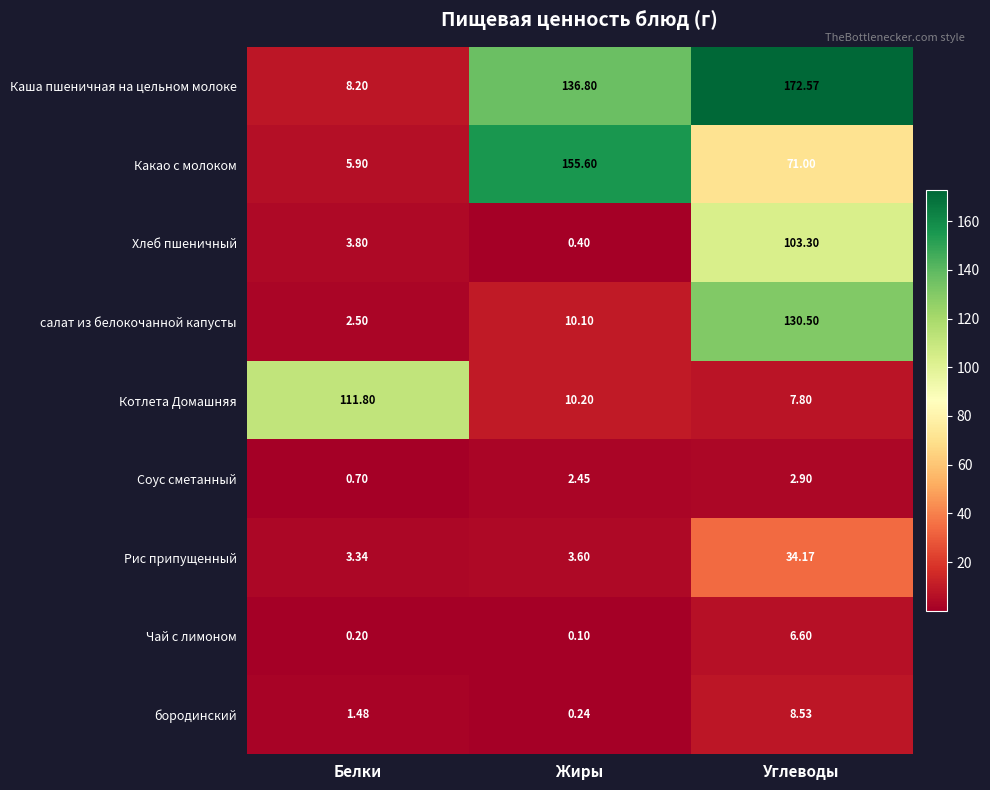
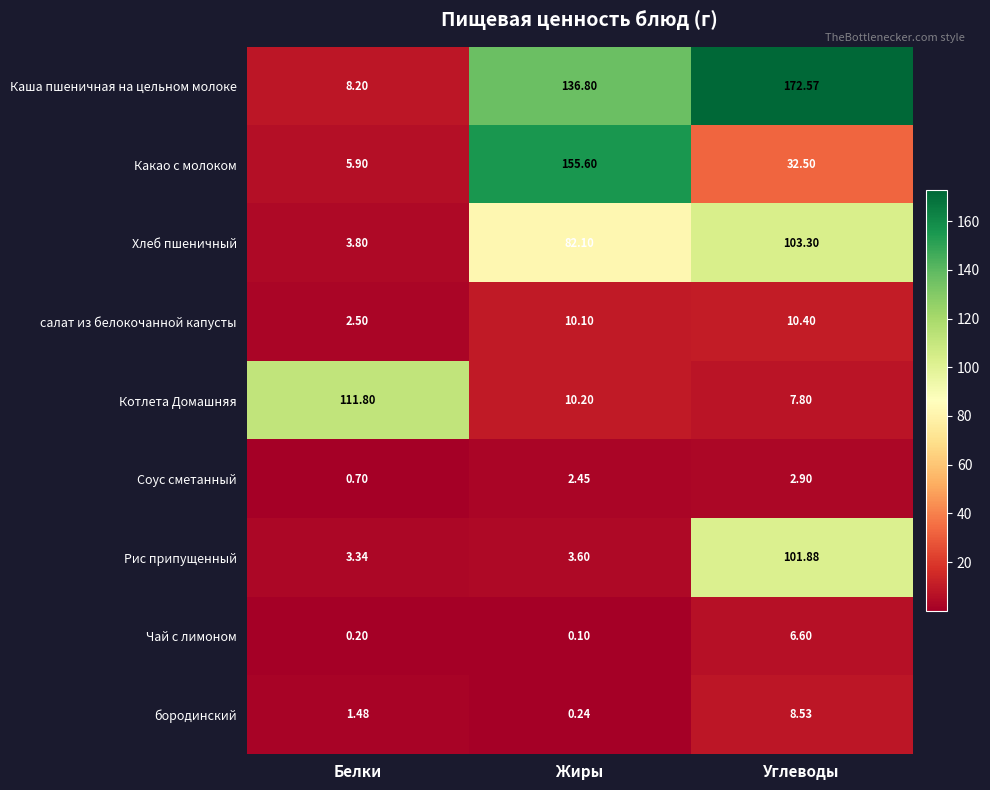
  {
    "Каша пшеничная на цельном молоке": {
      "Белки": 8.20,
      "Жиры": 136.80,
      "Углеводы": 172.57
    },
    "Какао с молоком": {
      "Белки": 5.90,
      "Жиры": 155.60,
-     "Углеводы": 71.00
+     "Углеводы": 32.50
    },
    "Хлеб пшеничный": {
      "Белки": 3.80,
-     "Жиры": 0.40,
+     "Жиры": 82.10,
      "Углеводы": 103.30
    },
    "салат из белокочанной капусты": {
      "Белки": 2.50,
      "Жиры": 10.10,
-     "Углеводы": 130.50
+     "Углеводы": 10.40
    },
    "Котлета Домашняя": {
      "Белки": 111.80,
      "Жиры": 10.20,
      "Углеводы": 7.80
    },
    "Соус сметанный": {
      "Белки": 0.70,
      "Жиры": 2.45,
      "Углеводы": 2.90
    },
    "Рис припущенный": {
      "Белки": 3.34,
      "Жиры": 3.60,
-     "Углеводы": 34.17
+     "Углеводы": 101.88
    },
    "Чай с лимоном": {
      "Белки": 0.20,
      "Жиры": 0.10,
      "Углеводы": 6.60
    },
    "бородинский": {
      "Белки": 1.48,
      "Жиры": 0.24,
      "Углеводы": 8.53
    }
  }
